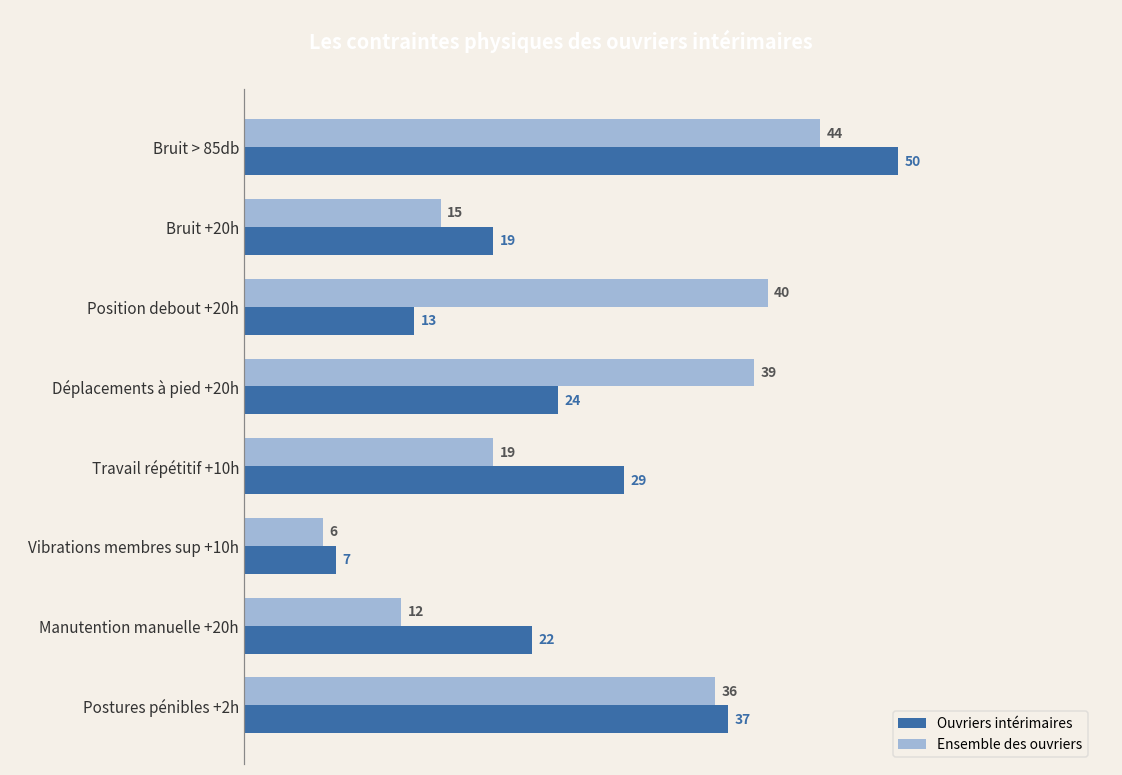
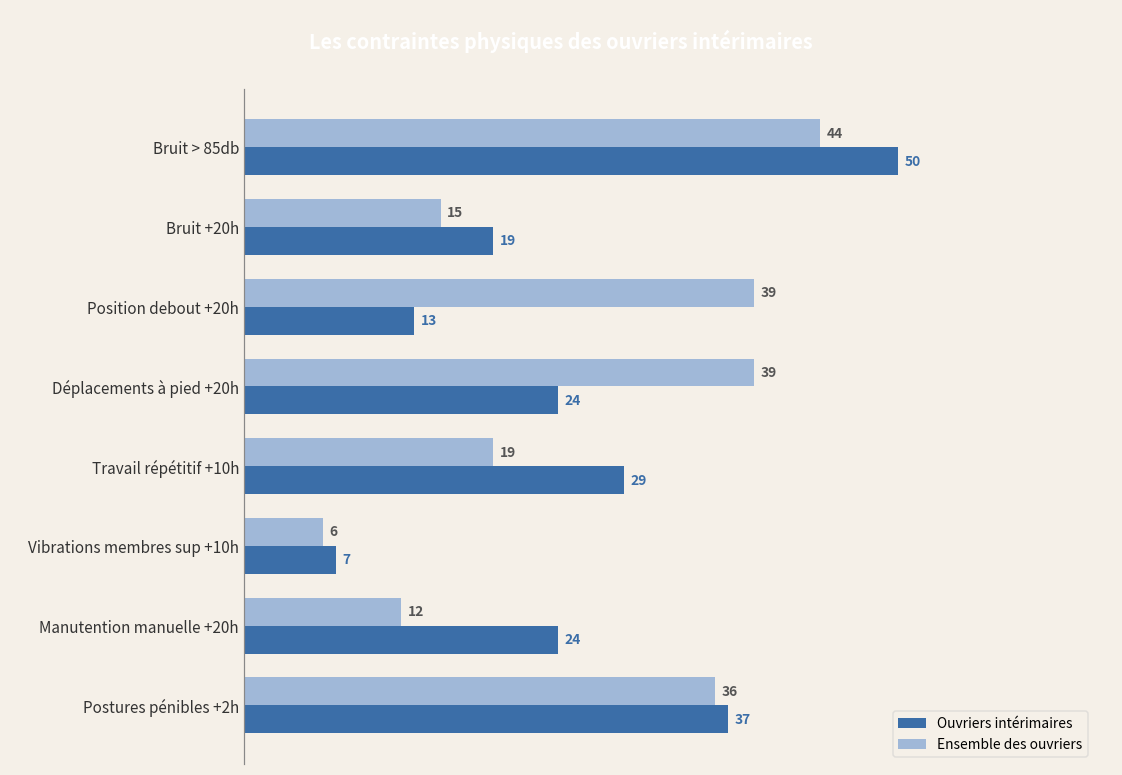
  {
    "Ouvriers intérimaires": {
      "Bruit > 85db": 50,
      "Bruit +20h": 19,
      "Position debout +20h": 13,
      "Déplacements à pied +20h": 24,
      "Travail répétitif +10h": 29,
      "Vibrations membres sup +10h": 7,
-     "Manutention manuelle +20h": 22,
+     "Manutention manuelle +20h": 24,
      "Postures pénibles +2h": 37
    },
    "Ensemble des ouvriers": {
      "Bruit > 85db": 44,
      "Bruit +20h": 15,
-     "Position debout +20h": 40,
+     "Position debout +20h": 39,
      "Déplacements à pied +20h": 39,
      "Travail répétitif +10h": 19,
      "Vibrations membres sup +10h": 6,
      "Manutention manuelle +20h": 12,
      "Postures pénibles +2h": 36
    }
  }
